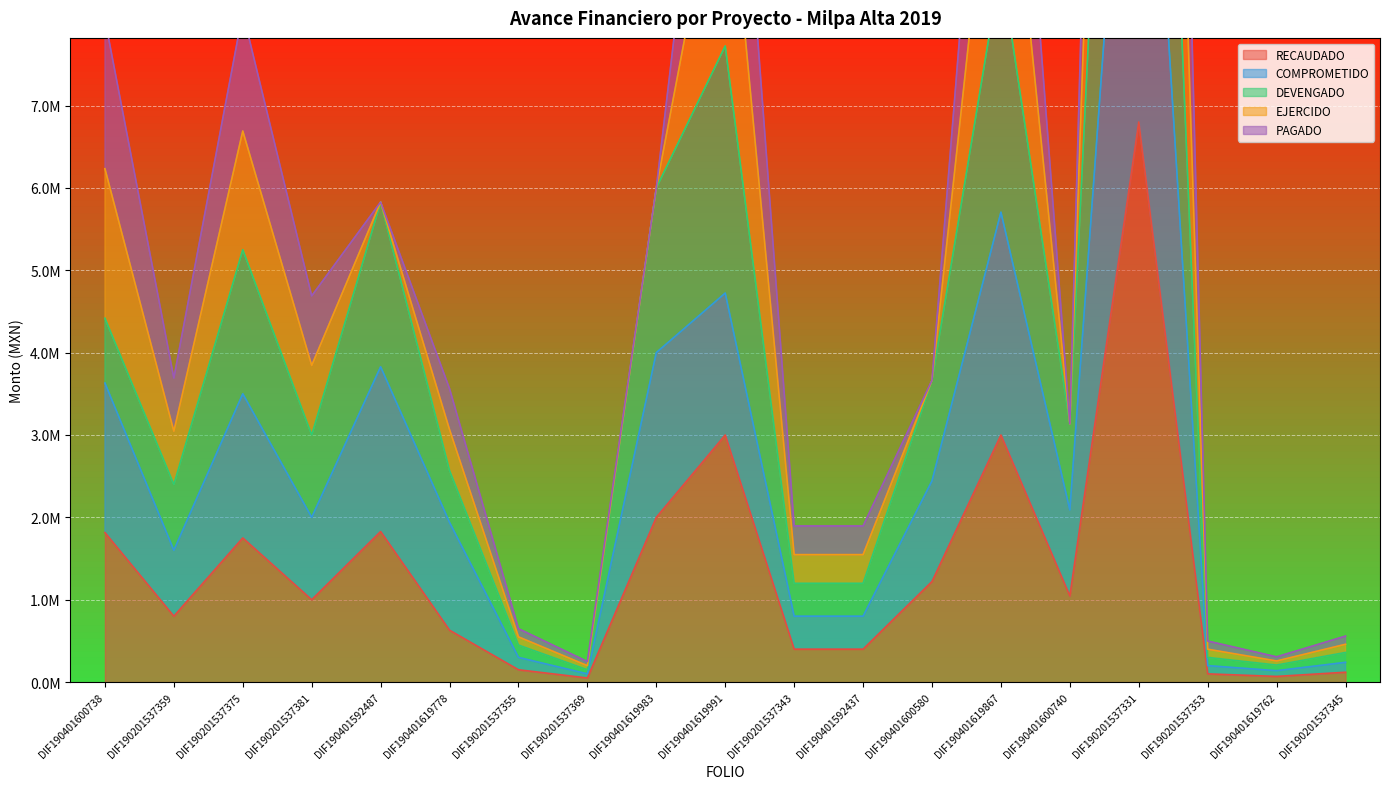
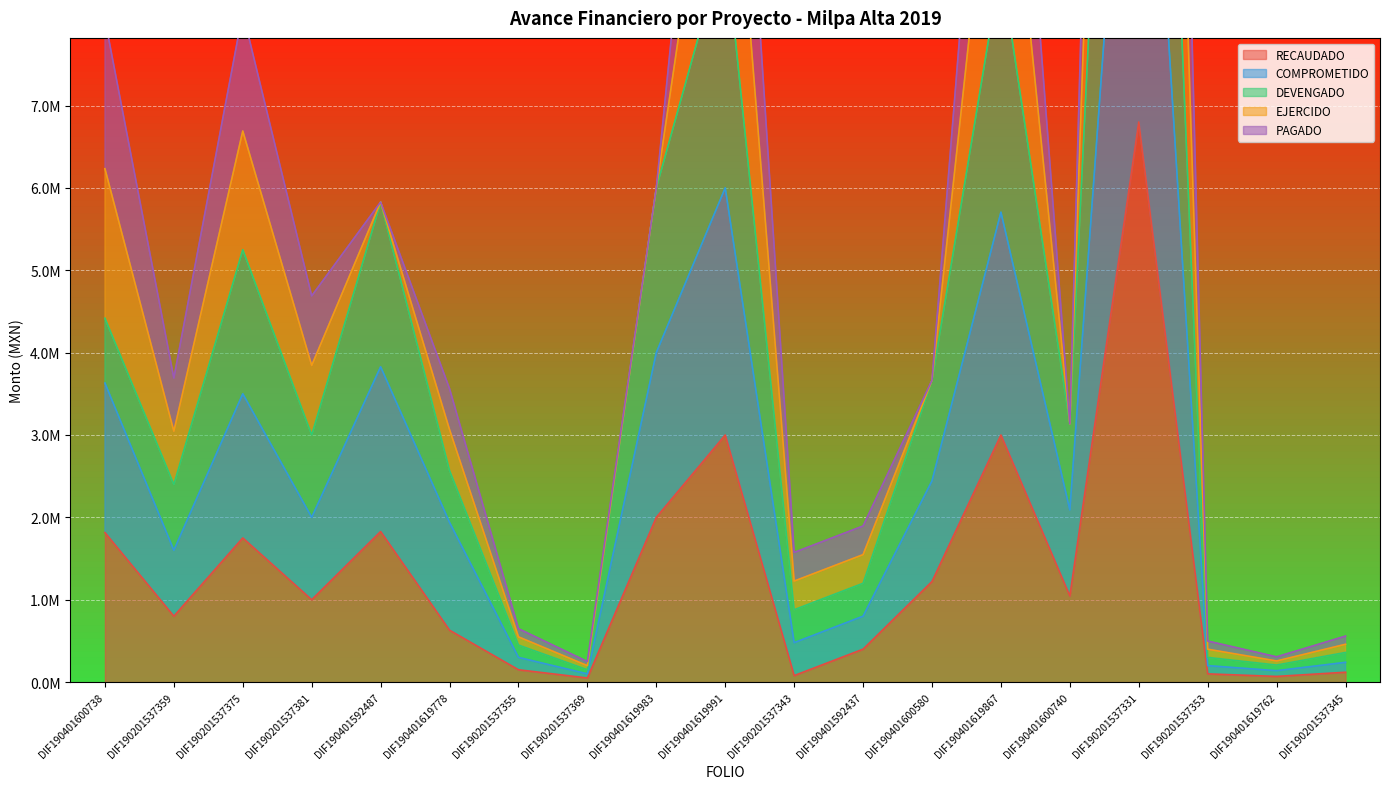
  {
    "RECAUDADO": {
      "DIF190401600738": 1800000,
      "DIF190201537359": 800000,
      "DIF190201537375": 1800000,
      "DIF190201537381": 1000000,
      "DIF190401592487": 1800000,
      "DIF190401619778": 600000,
      "DIF190201537355": 200000,
      "DIF190201537369": 100000,
      "DIF190401619983": 2000000,
      "DIF190401619991": 3000000,
-     "DIF190201537343": 400000,
+     "DIF190201537343": 100000,
      "DIF190401592437": 400000,
      "DIF190401600580": 1200000,
      "DIF190401619867": 3000000,
      "DIF190401600740": 1000000,
      "DIF190201537331": 6800000,
      "DIF190201537353": 100000,
      "DIF190401619762": 100000,
      "DIF190201537345": 100000
    },
    "COMPROMETIDO": {
      "DIF190401600738": 1800000,
      "DIF190201537359": 800000,
      "DIF190201537375": 1800000,
      "DIF190201537381": 1000000,
      "DIF190401592487": 2000000,
      "DIF190401619778": 1300000,
      "DIF190201537355": 200000,
      "DIF190201537369": 100000,
      "DIF190401619983": 2000000,
-     "DIF190401619991": 1700000,
+     "DIF190401619991": 3000000,
      "DIF190201537343": 400000,
      "DIF190401592437": 400000,
      "DIF190401600580": 1200000,
      "DIF190401619867": 2700000,
      "DIF190401600740": 1000000,
      "DIF190201537353": 100000,
      "DIF190401619762": 100000,
      "DIF190201537345": 100000
    },
    "DEVENGADO": {
      "DIF190401600738": 800000,
      "DIF190201537359": 800000,
      "DIF190201537375": 1800000,
      "DIF190201537381": 1000000,
      "DIF190401619778": 600000,
      "DIF190201537355": 200000,
      "DIF190201537369": 100000,
      "DIF190201537343": 400000,
      "DIF190401592437": 400000,
      "DIF190201537353": 100000,
      "DIF190401619762": 100000,
      "DIF190201537345": 100000
    },
    "EJERCIDO": {
      "DIF190401600738": 1800000,
      "DIF190201537359": 600000,
      "DIF190201537375": 1400000,
      "DIF190201537381": 800000,
      "DIF190401619778": 500000,
      "DIF190201537355": 100000,
      "DIF190201537369": 0,
      "DIF190201537343": 300000,
      "DIF190401592437": 300000,
      "DIF190201537353": 100000,
      "DIF190401619762": 0,
      "DIF190201537345": 100000
    },
    "PAGADO": {
      "DIF190201537359": 600000,
      "DIF190201537381": 800000,
      "DIF190401619778": 500000,
      "DIF190201537355": 100000,
      "DIF190201537369": 0,
      "DIF190201537343": 300000,
      "DIF190401592437": 300000,
      "DIF190201537353": 100000,
      "DIF190401619762": 0,
      "DIF190201537345": 100000
    }
  }
